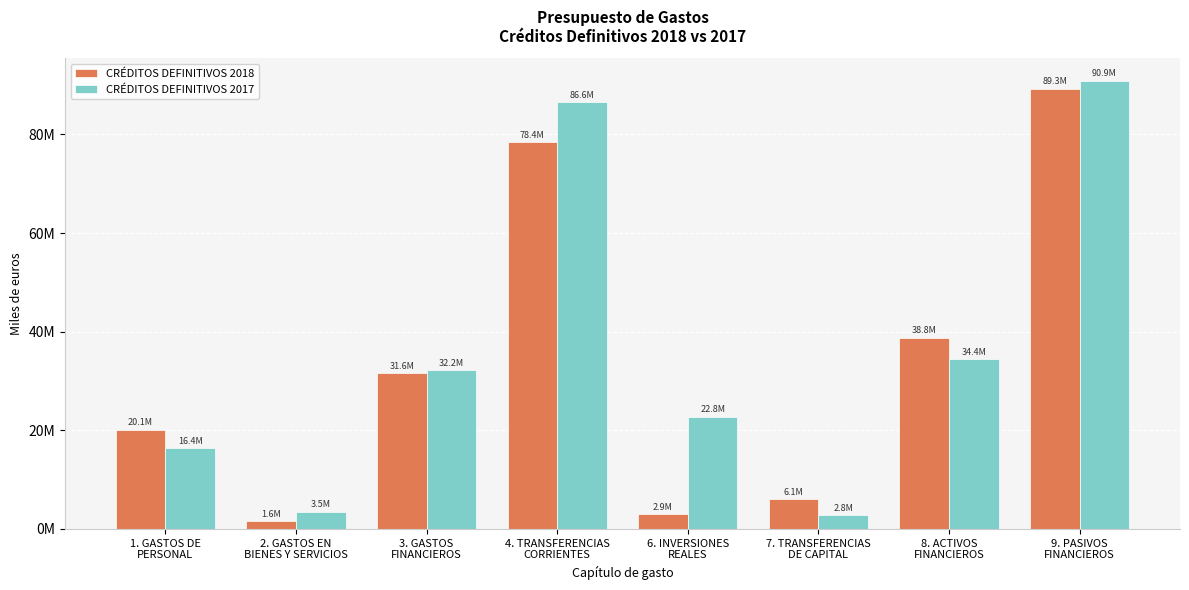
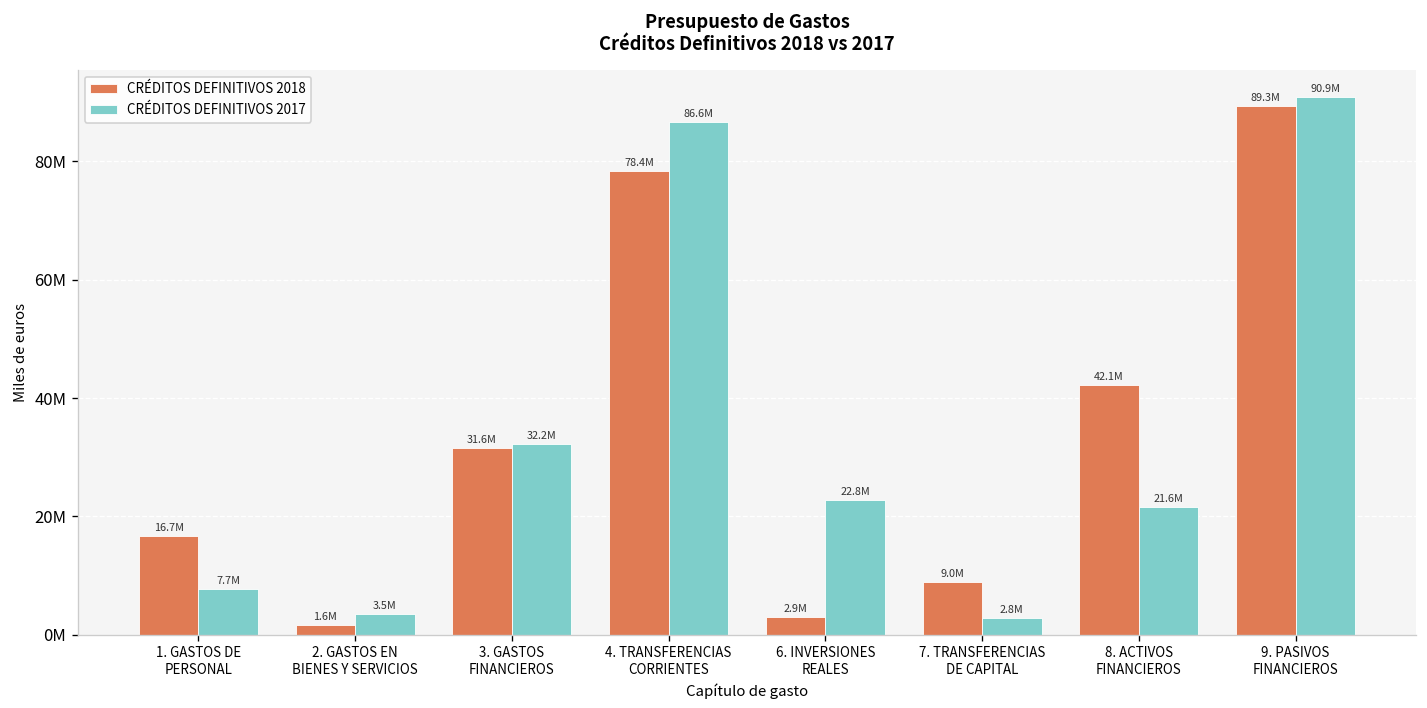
  {
    "CRÉDITOS DEFINITIVOS 2018": {
-     "1. GASTOS DE PERSONAL": "20.1M",
+     "1. GASTOS DE PERSONAL": "16.7M",
      "2. GASTOS EN BIENES Y SERVICIOS": "1.6M",
      "3. GASTOS FINANCIEROS": "31.6M",
      "4. TRANSFERENCIAS CORRIENTES": "78.4M",
      "6. INVERSIONES REALES": "2.9M",
-     "7. TRANSFERENCIAS DE CAPITAL": "6.1M",
-     "8. ACTIVOS FINANCIEROS": "38.8M",
+     "7. TRANSFERENCIAS DE CAPITAL": "9.0M",
+     "8. ACTIVOS FINANCIEROS": "42.1M",
      "9. PASIVOS FINANCIEROS": "89.3M"
    },
    "CRÉDITOS DEFINITIVOS 2017": {
-     "1. GASTOS DE PERSONAL": "16.4M",
+     "1. GASTOS DE PERSONAL": "7.7M",
      "2. GASTOS EN BIENES Y SERVICIOS": "3.5M",
      "3. GASTOS FINANCIEROS": "32.2M",
      "4. TRANSFERENCIAS CORRIENTES": "86.6M",
      "6. INVERSIONES REALES": "22.8M",
      "7. TRANSFERENCIAS DE CAPITAL": "2.8M",
-     "8. ACTIVOS FINANCIEROS": "34.4M",
+     "8. ACTIVOS FINANCIEROS": "21.6M",
      "9. PASIVOS FINANCIEROS": "90.9M"
    }
  }
